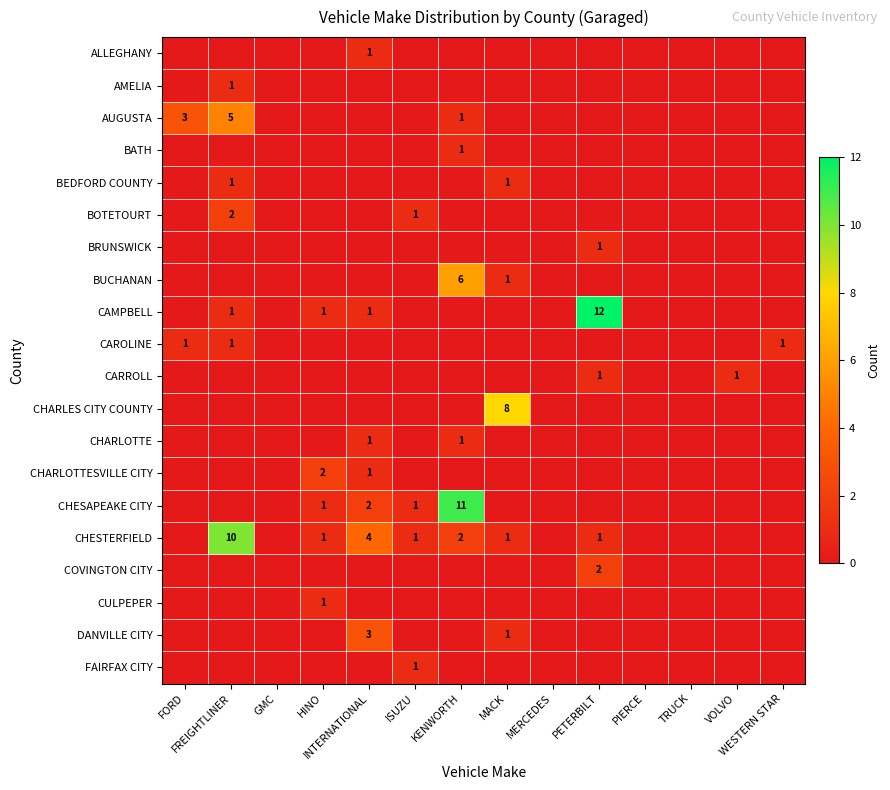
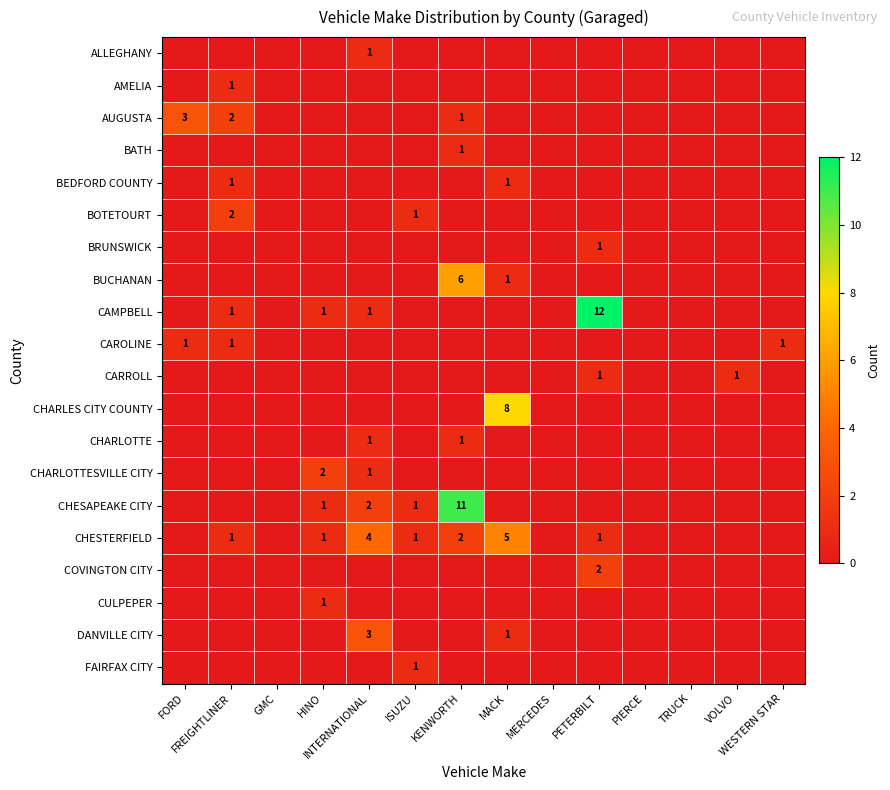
  {
    "ALLEGHANY": {
      "INTERNATIONAL": 1
    },
    "AMELIA": {
      "FREIGHTLINER": 1
    },
    "AUGUSTA": {
      "FORD": 3,
-     "FREIGHTLINER": 5,
+     "FREIGHTLINER": 2,
      "KENWORTH": 1
    },
    "BATH": {
      "KENWORTH": 1
    },
    "BEDFORD COUNTY": {
      "FREIGHTLINER": 1,
      "MACK": 1
    },
    "BOTETOURT": {
      "FREIGHTLINER": 2,
      "ISUZU": 1
    },
    "BRUNSWICK": {
      "PETERBILT": 1
    },
    "BUCHANAN": {
      "KENWORTH": 6,
      "MACK": 1
    },
    "CAMPBELL": {
      "FREIGHTLINER": 1,
      "HINO": 1,
      "INTERNATIONAL": 1,
      "PETERBILT": 12
    },
    "CAROLINE": {
      "FORD": 1,
      "FREIGHTLINER": 1,
      "WESTERN STAR": 1
    },
    "CARROLL": {
      "PETERBILT": 1,
      "VOLVO": 1
    },
    "CHARLES CITY COUNTY": {
      "MACK": 8
    },
    "CHARLOTTE": {
      "INTERNATIONAL": 1,
      "KENWORTH": 1
    },
    "CHARLOTTESVILLE CITY": {
      "HINO": 2,
      "INTERNATIONAL": 1
    },
    "CHESAPEAKE CITY": {
      "HINO": 1,
      "INTERNATIONAL": 2,
      "ISUZU": 1,
      "KENWORTH": 11
    },
    "CHESTERFIELD": {
-     "FREIGHTLINER": 10,
+     "FREIGHTLINER": 1,
      "HINO": 1,
      "INTERNATIONAL": 4,
      "ISUZU": 1,
      "KENWORTH": 2,
-     "MACK": 1,
+     "MACK": 5,
      "PETERBILT": 1
    },
    "COVINGTON CITY": {
      "PETERBILT": 2
    },
    "CULPEPER": {
      "HINO": 1
    },
    "DANVILLE CITY": {
      "INTERNATIONAL": 3,
      "MACK": 1
    },
    "FAIRFAX CITY": {
      "ISUZU": 1
    }
  }
